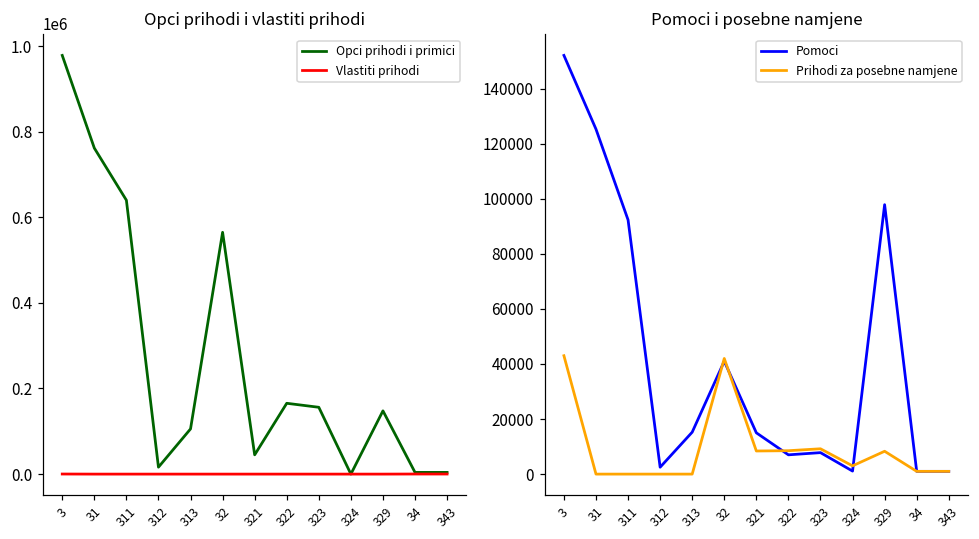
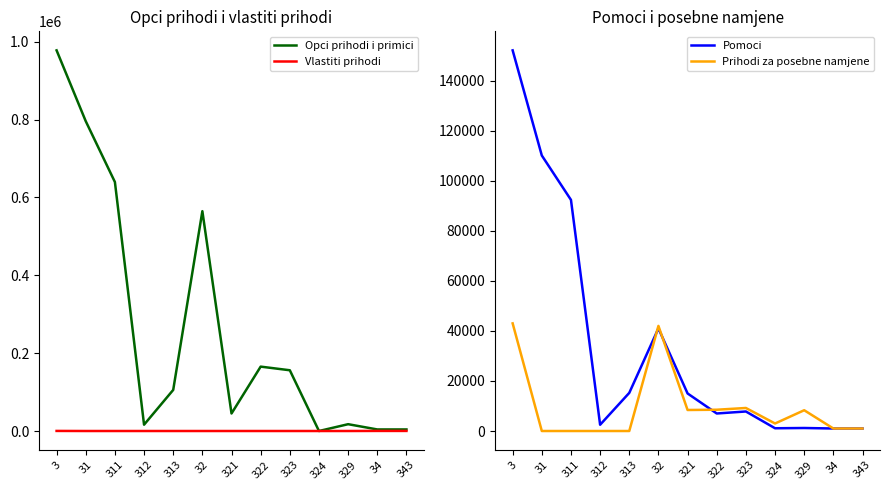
  {
    "Opci prihodi i vlastiti prihodi": {
      "Opci prihodi i primici": {
        "3": 980000,
-       "31": 760000,
+       "31": 800000,
        "311": 640000,
        "312": 20000,
        "313": 110000,
        "32": 560000,
        "321": 50000,
        "322": 170000,
        "323": 160000,
-       "329": 150000
+       "329": 20000
      },
      "Vlastiti prihodi": {
        "3": 0,
        "31": 0,
        "311": 0,
        "312": 0,
        "313": 0,
        "32": 0,
        "321": 0,
        "322": 0,
        "323": 0,
        "329": 0
      }
    },
    "Pomoci i posebne namjene": {
      "Pomoci": {
        "3": 152000,
-       "31": 125000,
+       "31": 110000,
        "311": 92000,
        "312": 3000,
        "313": 15000,
        "321": 15000,
        "322": 7000,
        "323": 8000,
        "324": 1000,
-       "329": 98000
+       "329": 1000
      },
      "Prihodi za posebne namjene": {
        "3": 43000,
        "31": 0,
        "311": 0,
        "312": 0,
        "313": 0,
        "321": 8000,
        "322": 9000,
        "323": 9000,
        "324": 3000,
        "329": 8000
      }
    }
  }
